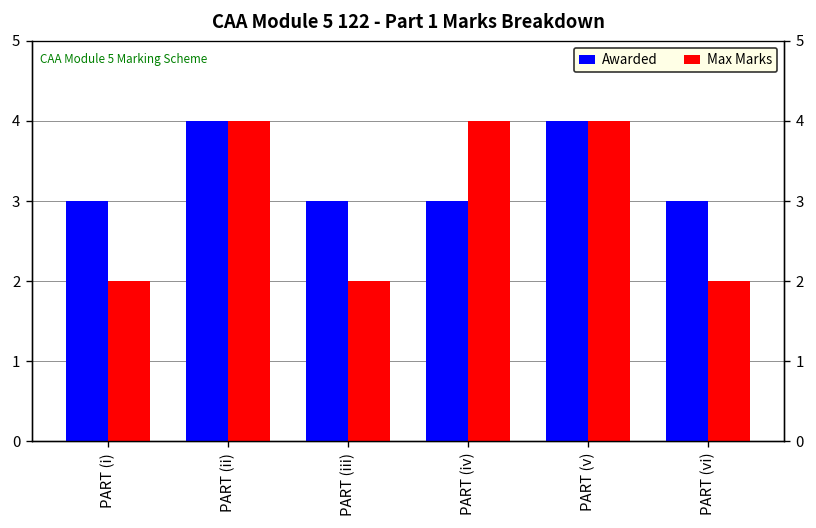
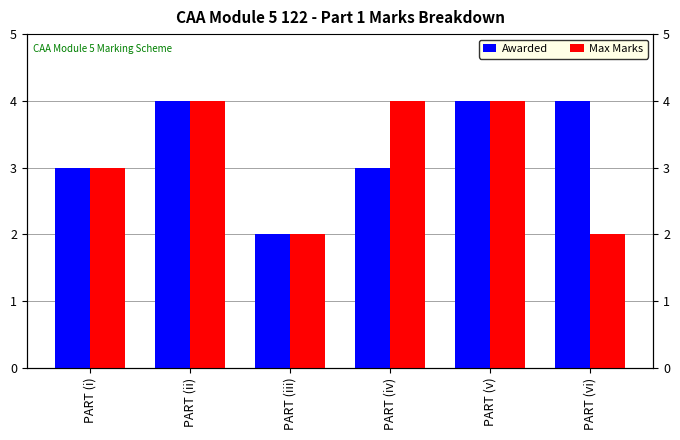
  {
    "Awarded": {
      "PART (i)": 3,
      "PART (ii)": 4,
-     "PART (iii)": 3,
+     "PART (iii)": 2,
      "PART (iv)": 3,
      "PART (v)": 4,
-     "PART (vi)": 3
+     "PART (vi)": 4
    },
    "Max Marks": {
-     "PART (i)": 2,
+     "PART (i)": 3,
      "PART (ii)": 4,
      "PART (iii)": 2,
      "PART (iv)": 4,
      "PART (v)": 4,
      "PART (vi)": 2
    }
  }
